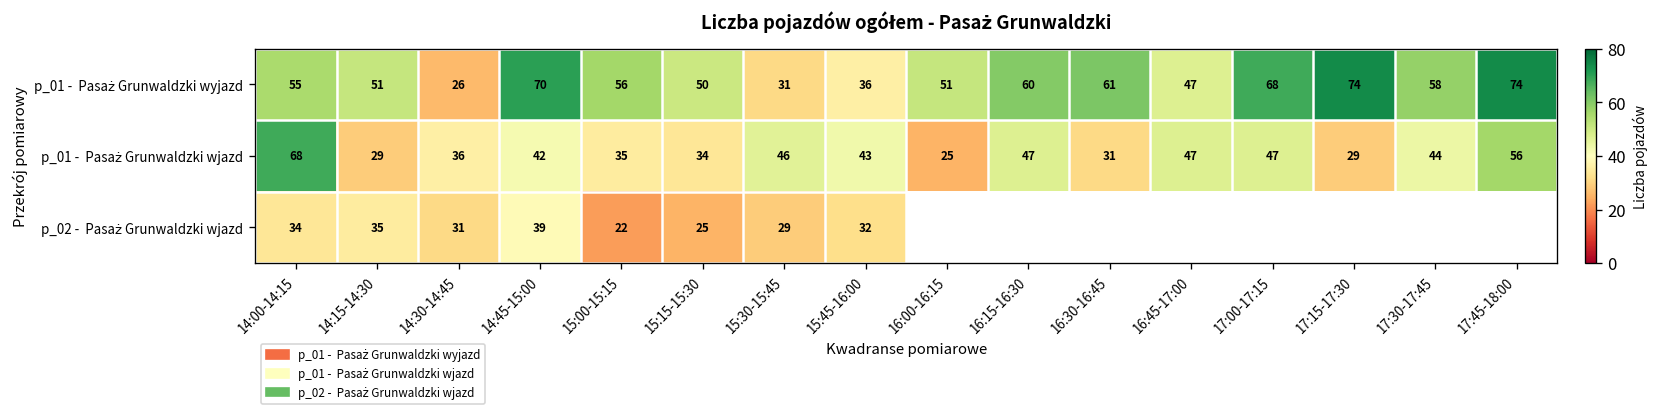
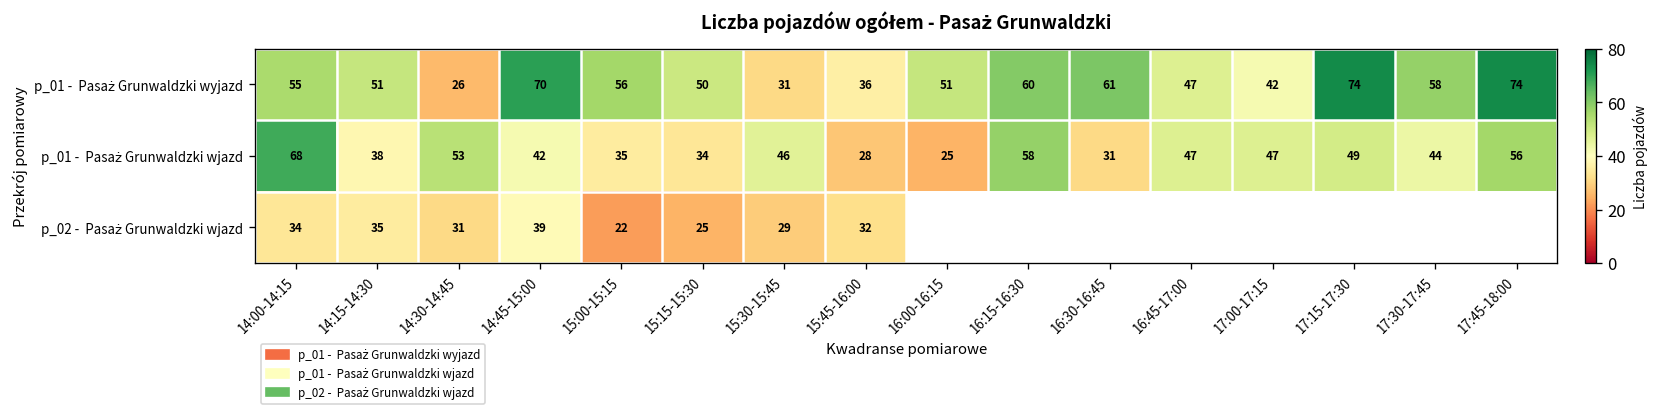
  {
    "p_01 - Pasaż Grunwaldzki wyjazd": {
      "14:00-14:15": 55,
      "14:15-14:30": 51,
      "14:30-14:45": 26,
      "14:45-15:00": 70,
      "15:00-15:15": 56,
      "15:15-15:30": 50,
      "15:30-15:45": 31,
      "15:45-16:00": 36,
      "16:00-16:15": 51,
      "16:15-16:30": 60,
      "16:30-16:45": 61,
      "16:45-17:00": 47,
-     "17:00-17:15": 68,
+     "17:00-17:15": 42,
      "17:15-17:30": 74,
      "17:30-17:45": 58,
      "17:45-18:00": 74
    },
    "p_01 - Pasaż Grunwaldzki wjazd": {
      "14:00-14:15": 68,
-     "14:15-14:30": 29,
-     "14:30-14:45": 36,
+     "14:15-14:30": 38,
+     "14:30-14:45": 53,
      "14:45-15:00": 42,
      "15:00-15:15": 35,
      "15:15-15:30": 34,
      "15:30-15:45": 46,
-     "15:45-16:00": 43,
+     "15:45-16:00": 28,
      "16:00-16:15": 25,
-     "16:15-16:30": 47,
+     "16:15-16:30": 58,
      "16:30-16:45": 31,
      "16:45-17:00": 47,
      "17:00-17:15": 47,
-     "17:15-17:30": 29,
+     "17:15-17:30": 49,
      "17:30-17:45": 44,
      "17:45-18:00": 56
    },
    "p_02 - Pasaż Grunwaldzki wjazd": {
      "14:00-14:15": 34,
      "14:15-14:30": 35,
      "14:30-14:45": 31,
      "14:45-15:00": 39,
      "15:00-15:15": 22,
      "15:15-15:30": 25,
      "15:30-15:45": 29,
      "15:45-16:00": 32
    }
  }
